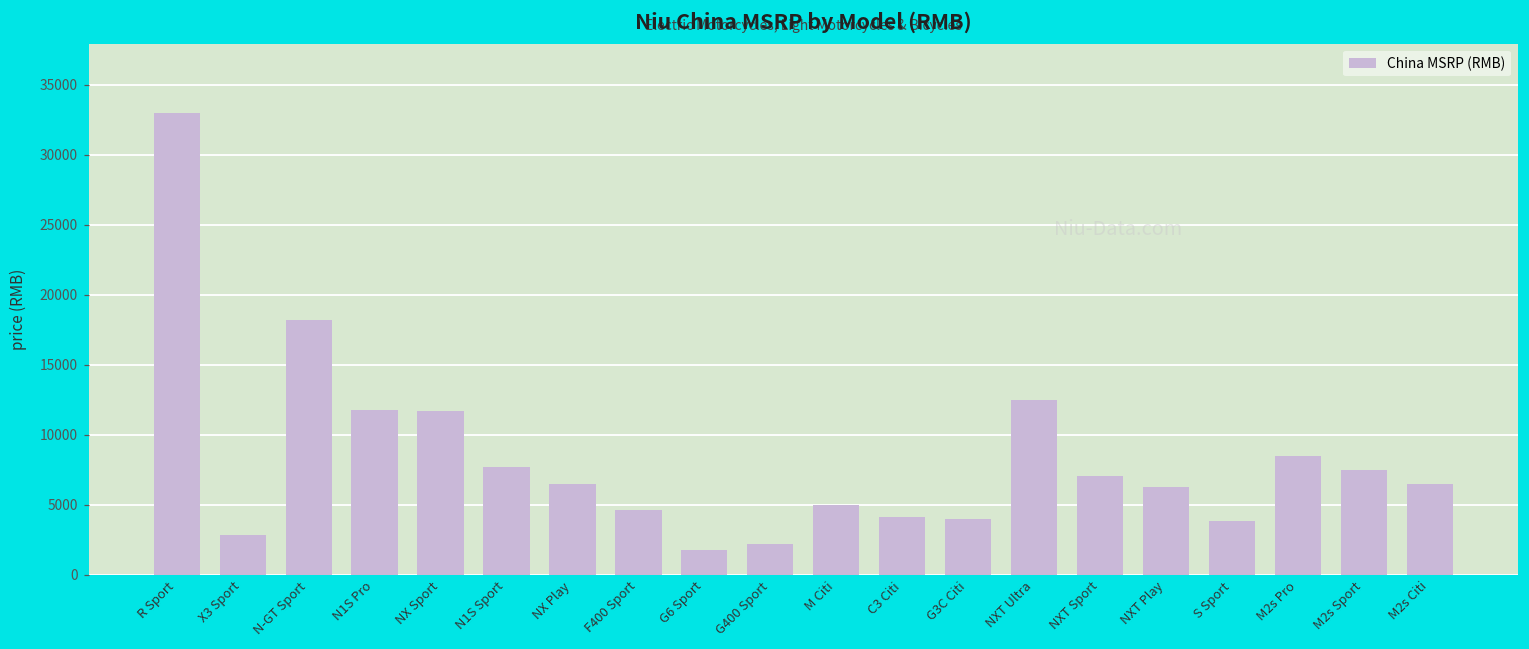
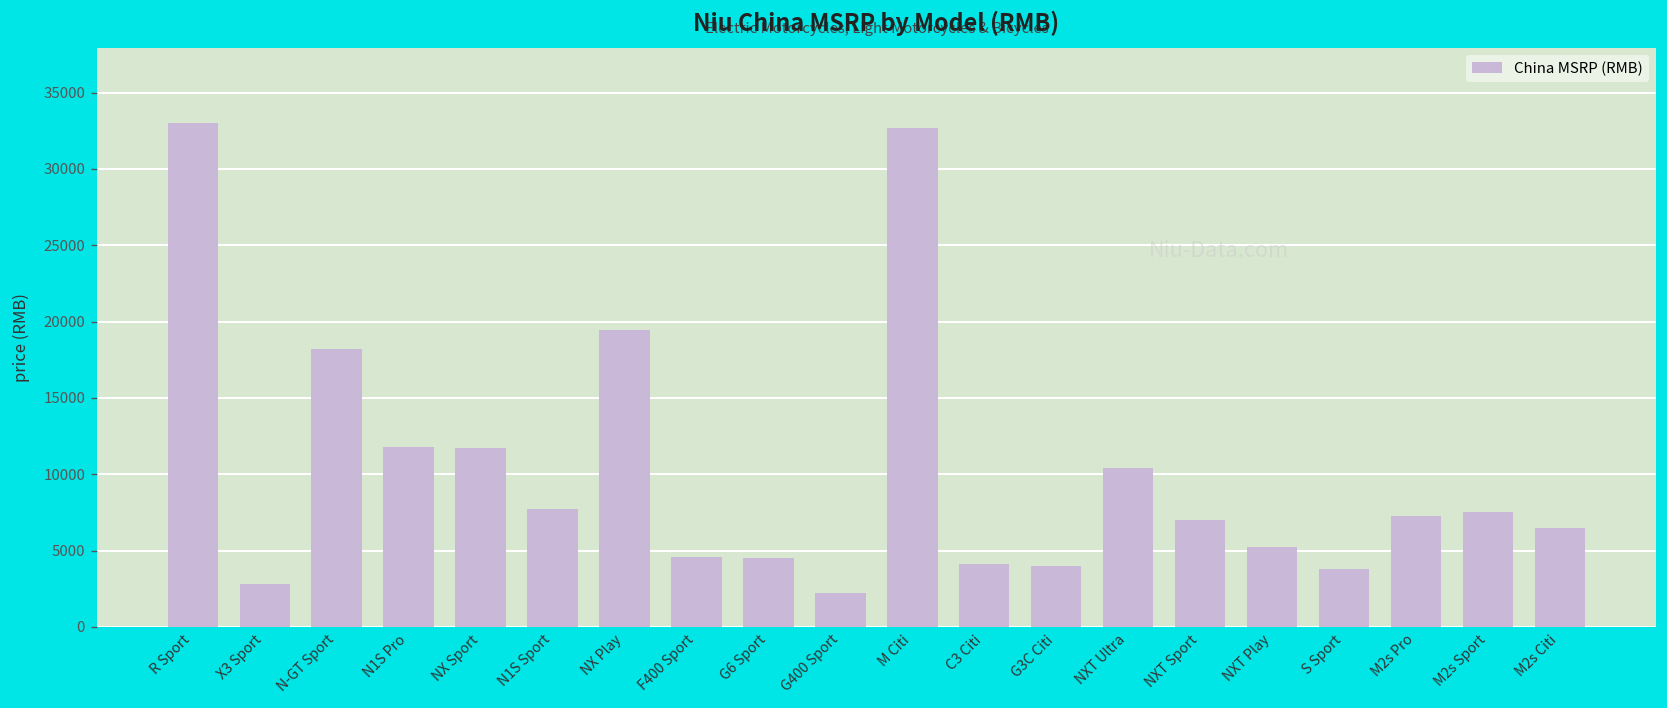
  {
    "R Sport": 33000,
    "X3 Sport": 2800,
    "N-GT Sport": 18200,
    "N1S Pro": 11800,
    "NX Sport": 11700,
    "N1S Sport": 7700,
-   "NX Play": 6500,
+   "NX Play": 19500,
    "F400 Sport": 4600,
-   "G6 Sport": 1800,
+   "G6 Sport": 4500,
    "G400 Sport": 2200,
-   "M Citi": 5000,
+   "M Citi": 32700,
    "C3 Citi": 4100,
    "G3C Citi": 4000,
-   "NXT Ultra": 12500,
+   "NXT Ultra": 10400,
    "NXT Sport": 7000,
-   "NXT Play": 6300,
+   "NXT Play": 5200,
    "S Sport": 3800,
-   "M2s Pro": 8500,
+   "M2s Pro": 7300,
    "M2s Sport": 7500,
    "M2s Citi": 6500
  }
